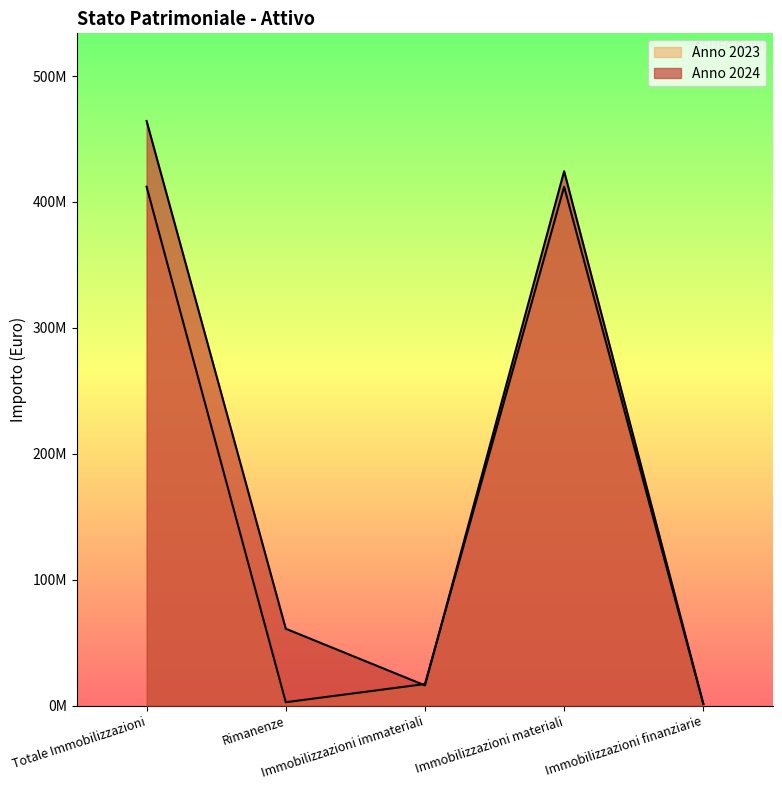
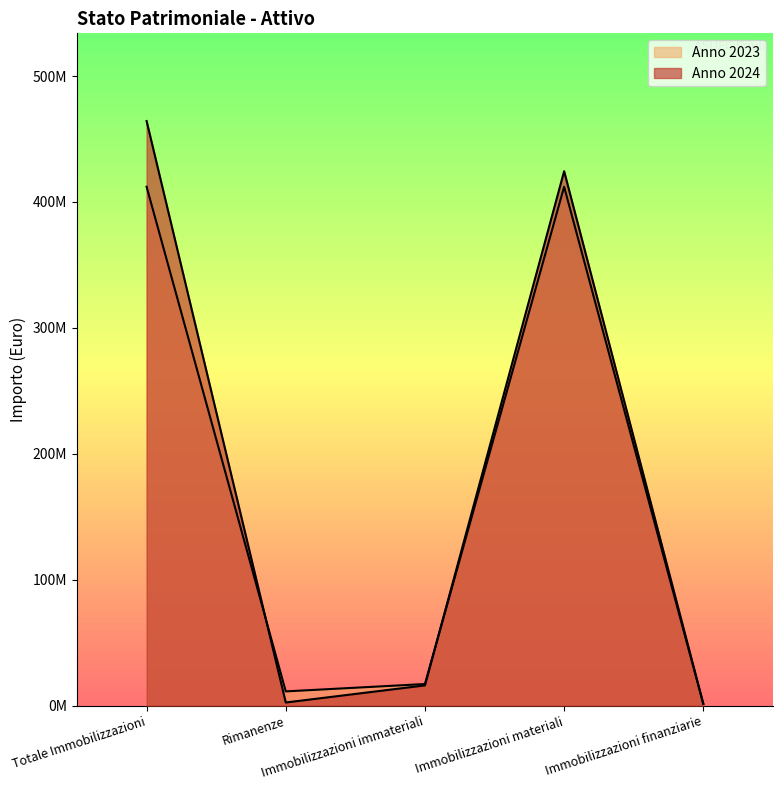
  {
    "Anno 2023": {
      "Totale Immobilizzazioni": 412000000,
-     "Rimanenze": 3000000,
+     "Rimanenze": 11000000,
      "Immobilizzazioni materiali": 412000000
    },
    "Anno 2024": {
      "Totale Immobilizzazioni": 464000000,
-     "Rimanenze": 61000000,
+     "Rimanenze": 2000000,
      "Immobilizzazioni materiali": 424000000
    }
  }
